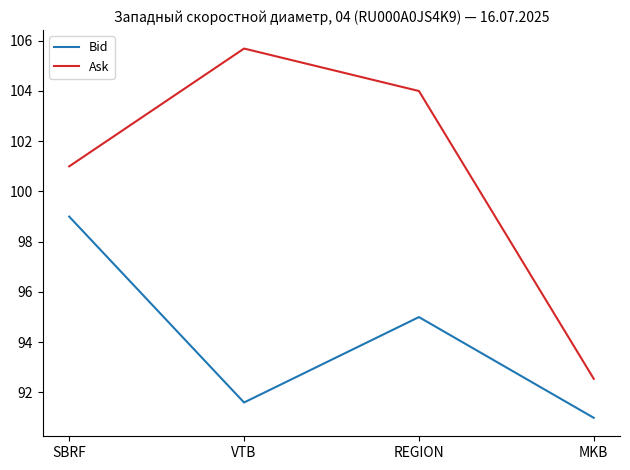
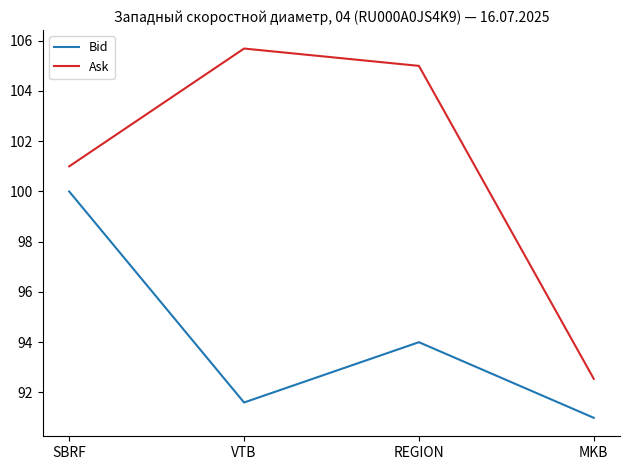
  {
    "Bid": {
-     "SBRF": 99,
+     "SBRF": 100,
      "VTB": 91.6,
-     "REGION": 95,
+     "REGION": 94,
      "MKB": 91
    },
    "Ask": {
      "SBRF": 101,
      "VTB": 105.7,
-     "REGION": 104,
+     "REGION": 105,
      "MKB": 92.5
    }
  }
